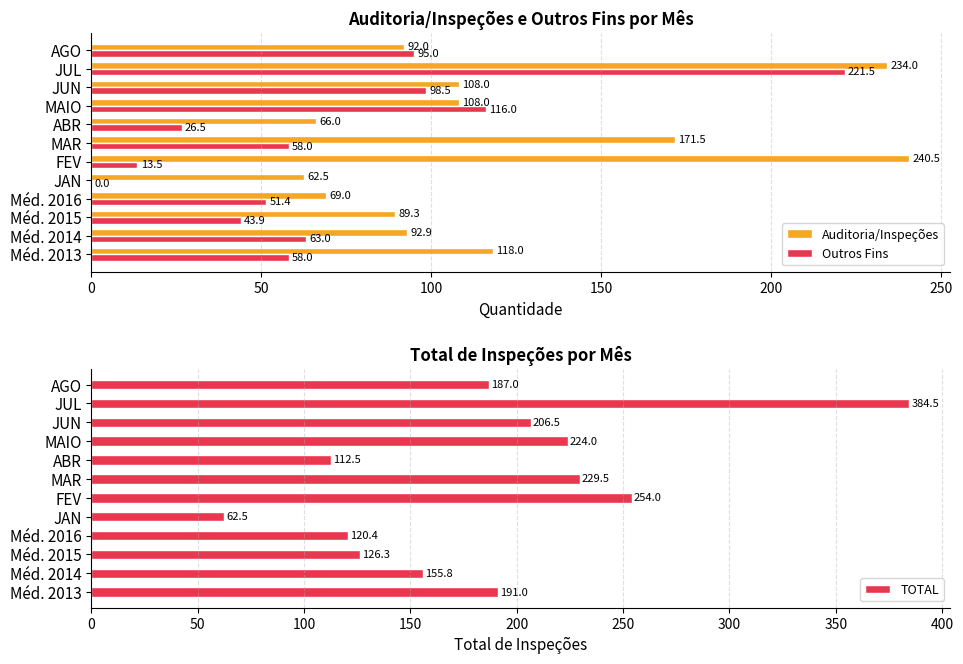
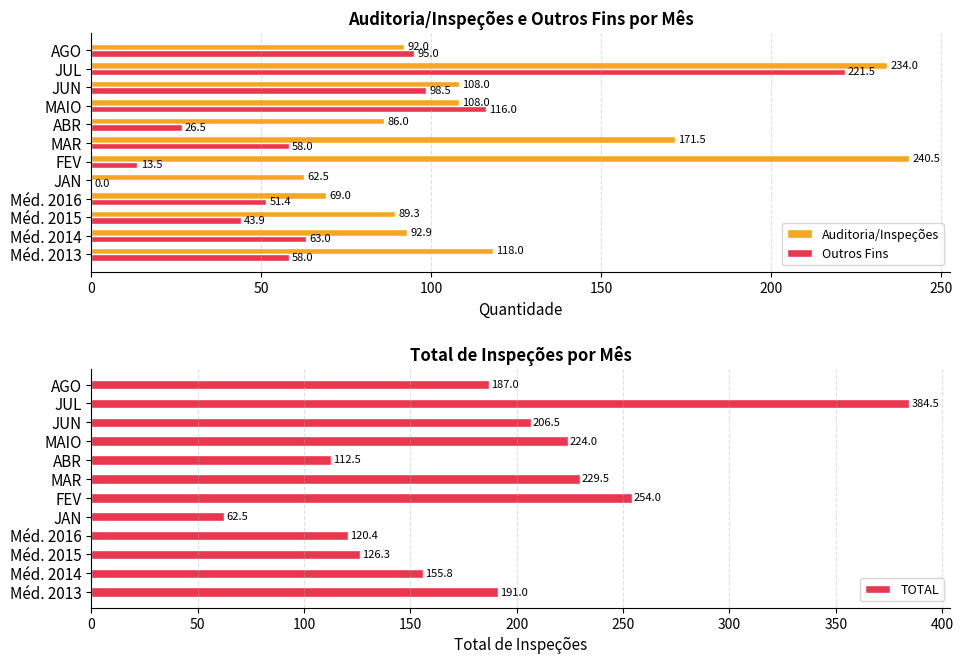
  {
    "Auditoria/Inspeções e Outros Fins por Mês": {
      "Auditoria/Inspeções": {
        "JUL": 234.0,
        "JUN": 108.0,
        "MAIO": 108.0,
-       "ABR": 66.0,
+       "ABR": 86.0,
        "MAR": 171.5,
        "FEV": 240.5,
        "JAN": 62.5,
        "Méd. 2016": 69.0,
        "Méd. 2015": 89.3,
        "Méd. 2014": 92.9,
        "Méd. 2013": 118.0
      },
      "Outros Fins": {
        "JUL": 221.5,
        "JUN": 98.5,
        "MAIO": 116.0,
        "ABR": 26.5,
        "MAR": 58.0,
        "FEV": 13.5,
        "JAN": 0.0,
        "Méd. 2016": 51.4,
        "Méd. 2015": 43.9,
        "Méd. 2014": 63.0,
        "Méd. 2013": 58.0
      }
    },
    "Total de Inspeções por Mês": {
      "AGO": 187.0,
      "JUL": 384.5,
      "JUN": 206.5,
      "MAIO": 224.0,
      "ABR": 112.5,
      "MAR": 229.5,
      "FEV": 254.0,
      "JAN": 62.5,
      "Méd. 2016": 120.4,
      "Méd. 2015": 126.3,
      "Méd. 2014": 155.8,
      "Méd. 2013": 191.0
    }
  }
